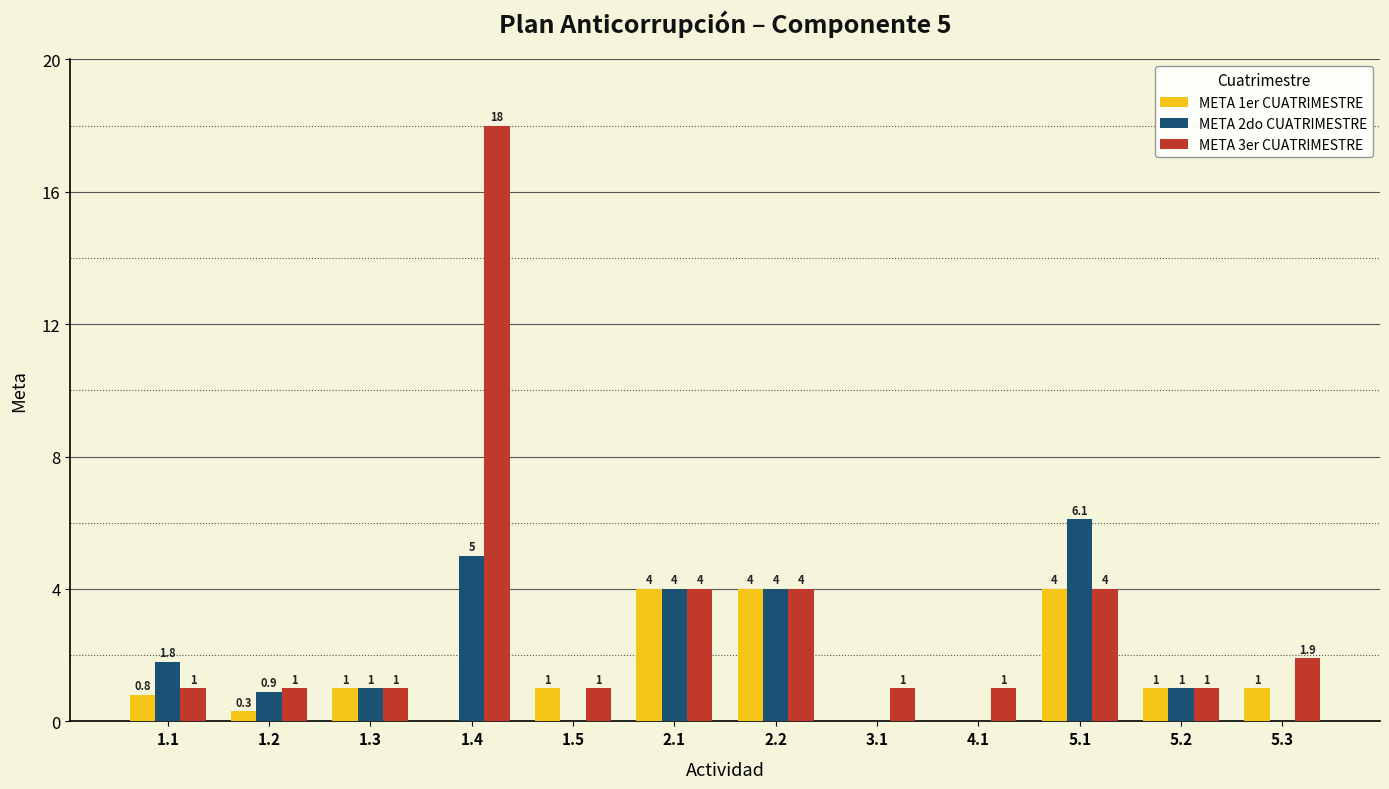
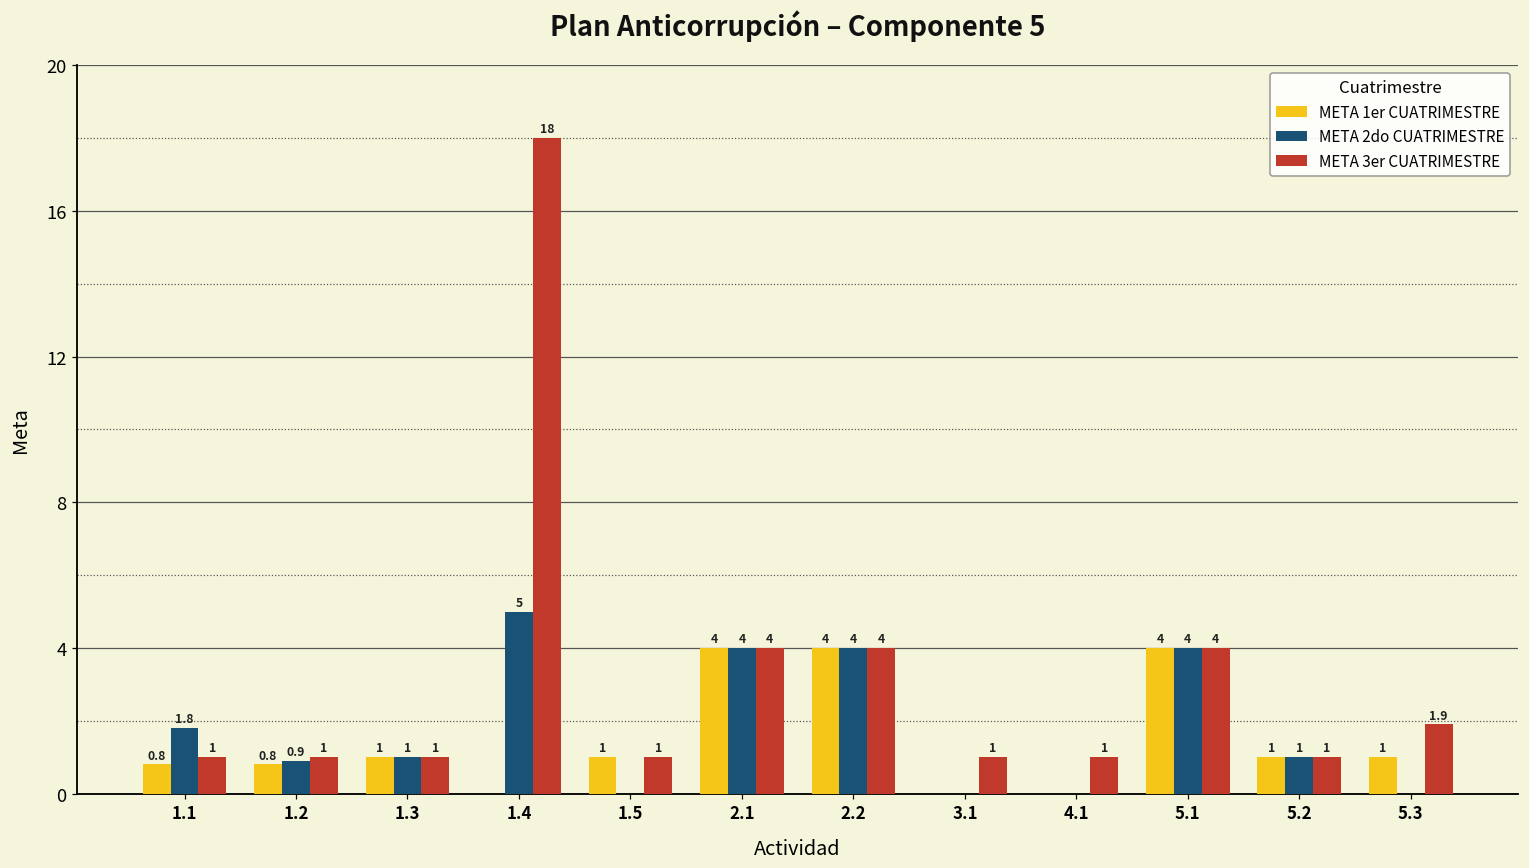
  {
    "META 1er CUATRIMESTRE": {
      "1.1": 0.8,
-     "1.2": 0.3,
+     "1.2": 0.8,
      "1.3": 1,
      "1.5": 1,
      "2.1": 4,
      "2.2": 4,
      "5.1": 4,
      "5.2": 1,
      "5.3": 1
    },
    "META 2do CUATRIMESTRE": {
      "1.1": 1.8,
      "1.2": 0.9,
      "1.3": 1,
      "1.4": 5,
      "2.1": 4,
      "2.2": 4,
-     "5.1": 6.1,
+     "5.1": 4,
      "5.2": 1
    },
    "META 3er CUATRIMESTRE": {
      "1.1": 1,
      "1.2": 1,
      "1.3": 1,
      "1.4": 18,
      "1.5": 1,
      "2.1": 4,
      "2.2": 4,
      "3.1": 1,
      "4.1": 1,
      "5.1": 4,
      "5.2": 1,
      "5.3": 1.9
    }
  }
